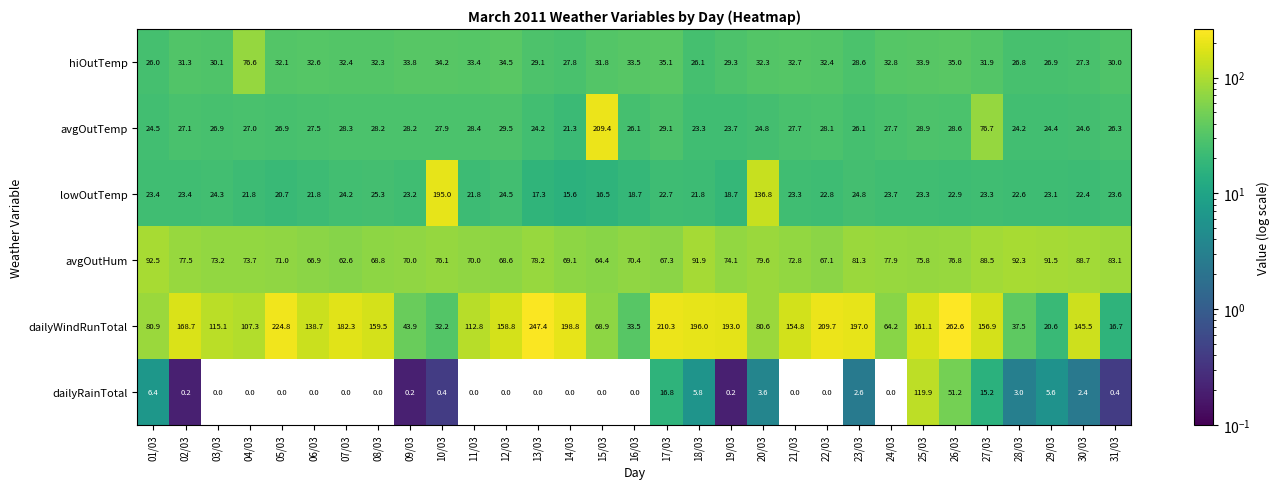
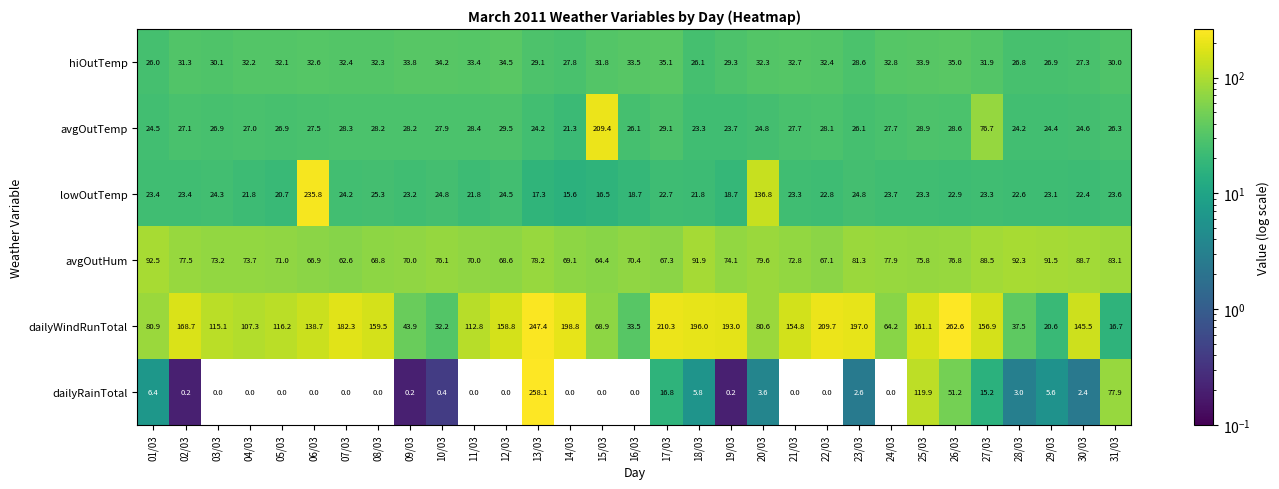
  {
    "hiOutTemp": {
      "01/03": 26.0,
      "02/03": 31.3,
      "03/03": 30.1,
-     "04/03": 76.6,
+     "04/03": 32.2,
      "05/03": 32.1,
      "06/03": 32.6,
      "07/03": 32.4,
      "08/03": 32.3,
      "09/03": 33.8,
      "10/03": 34.2,
      "11/03": 33.4,
      "12/03": 34.5,
      "13/03": 29.1,
      "14/03": 27.8,
      "15/03": 31.8,
      "16/03": 33.5,
      "17/03": 35.1,
      "18/03": 26.1,
      "19/03": 29.3,
      "20/03": 32.3,
      "21/03": 32.7,
      "22/03": 32.4,
      "23/03": 28.6,
      "24/03": 32.8,
      "25/03": 33.9,
      "26/03": 35.0,
      "27/03": 31.9,
      "28/03": 26.8,
      "29/03": 26.9,
      "30/03": 27.3,
      "31/03": 30.0
    },
    "avgOutTemp": {
      "01/03": 24.5,
      "02/03": 27.1,
      "03/03": 26.9,
      "04/03": 27.0,
      "05/03": 26.9,
      "06/03": 27.5,
      "07/03": 28.3,
      "08/03": 28.2,
      "09/03": 28.2,
      "10/03": 27.9,
      "11/03": 28.4,
      "12/03": 29.5,
      "13/03": 24.2,
      "14/03": 21.3,
      "15/03": 209.4,
      "16/03": 26.1,
      "17/03": 29.1,
      "18/03": 23.3,
      "19/03": 23.7,
      "20/03": 24.8,
      "21/03": 27.7,
      "22/03": 28.1,
      "23/03": 26.1,
      "24/03": 27.7,
      "25/03": 28.9,
      "26/03": 28.6,
      "27/03": 76.7,
      "28/03": 24.2,
      "29/03": 24.4,
      "30/03": 24.6,
      "31/03": 26.3
    },
    "lowOutTemp": {
      "01/03": 23.4,
      "02/03": 23.4,
      "03/03": 24.3,
      "04/03": 21.8,
      "05/03": 20.7,
-     "06/03": 21.8,
+     "06/03": 235.8,
      "07/03": 24.2,
      "08/03": 25.3,
      "09/03": 23.2,
-     "10/03": 195.0,
+     "10/03": 24.8,
      "11/03": 21.8,
      "12/03": 24.5,
      "13/03": 17.3,
      "14/03": 15.6,
      "15/03": 16.5,
      "16/03": 18.7,
      "17/03": 22.7,
      "18/03": 21.8,
      "19/03": 18.7,
      "20/03": 136.8,
      "21/03": 23.3,
      "22/03": 22.8,
      "23/03": 24.8,
      "24/03": 23.7,
      "25/03": 23.3,
      "26/03": 22.9,
      "27/03": 23.3,
      "28/03": 22.6,
      "29/03": 23.1,
      "30/03": 22.4,
      "31/03": 23.6
    },
    "avgOutHum": {
      "01/03": 92.5,
      "02/03": 77.5,
      "03/03": 73.2,
      "04/03": 73.7,
      "05/03": 71.0,
      "06/03": 66.9,
      "07/03": 62.6,
      "08/03": 68.8,
      "09/03": 70.0,
      "10/03": 76.1,
      "11/03": 70.0,
      "12/03": 68.6,
      "13/03": 78.2,
      "14/03": 69.1,
      "15/03": 64.4,
      "16/03": 70.4,
      "17/03": 67.3,
      "18/03": 91.9,
      "19/03": 74.1,
      "20/03": 79.6,
      "21/03": 72.8,
      "22/03": 67.1,
      "23/03": 81.3,
      "24/03": 77.9,
      "25/03": 75.8,
      "26/03": 76.8,
      "27/03": 88.5,
      "28/03": 92.3,
      "29/03": 91.5,
      "30/03": 88.7,
      "31/03": 83.1
    },
    "dailyWindRunTotal": {
      "01/03": 80.9,
      "02/03": 168.7,
      "03/03": 115.1,
      "04/03": 107.3,
-     "05/03": 224.8,
+     "05/03": 116.2,
      "06/03": 138.7,
      "07/03": 182.3,
      "08/03": 159.5,
      "09/03": 43.9,
      "10/03": 32.2,
      "11/03": 112.8,
      "12/03": 158.8,
      "13/03": 247.4,
      "14/03": 198.8,
      "15/03": 68.9,
      "16/03": 33.5,
      "17/03": 210.3,
      "18/03": 196.0,
      "19/03": 193.0,
      "20/03": 80.6,
      "21/03": 154.8,
      "22/03": 209.7,
      "23/03": 197.0,
      "24/03": 64.2,
      "25/03": 161.1,
      "26/03": 262.6,
      "27/03": 156.9,
      "28/03": 37.5,
      "29/03": 20.6,
      "30/03": 145.5,
      "31/03": 16.7
    },
    "dailyRainTotal": {
      "01/03": 6.4,
      "02/03": 0.2,
      "03/03": 0.0,
      "04/03": 0.0,
      "05/03": 0.0,
      "06/03": 0.0,
      "07/03": 0.0,
      "08/03": 0.0,
      "09/03": 0.2,
      "10/03": 0.4,
      "11/03": 0.0,
      "12/03": 0.0,
-     "13/03": 0.0,
+     "13/03": 258.1,
      "14/03": 0.0,
      "15/03": 0.0,
      "16/03": 0.0,
      "17/03": 16.8,
      "18/03": 5.8,
      "19/03": 0.2,
      "20/03": 3.6,
      "21/03": 0.0,
      "22/03": 0.0,
      "23/03": 2.6,
      "24/03": 0.0,
      "25/03": 119.9,
      "26/03": 51.2,
      "27/03": 15.2,
      "28/03": 3.0,
      "29/03": 5.6,
      "30/03": 2.4,
-     "31/03": 0.4
+     "31/03": 77.9
    }
  }
